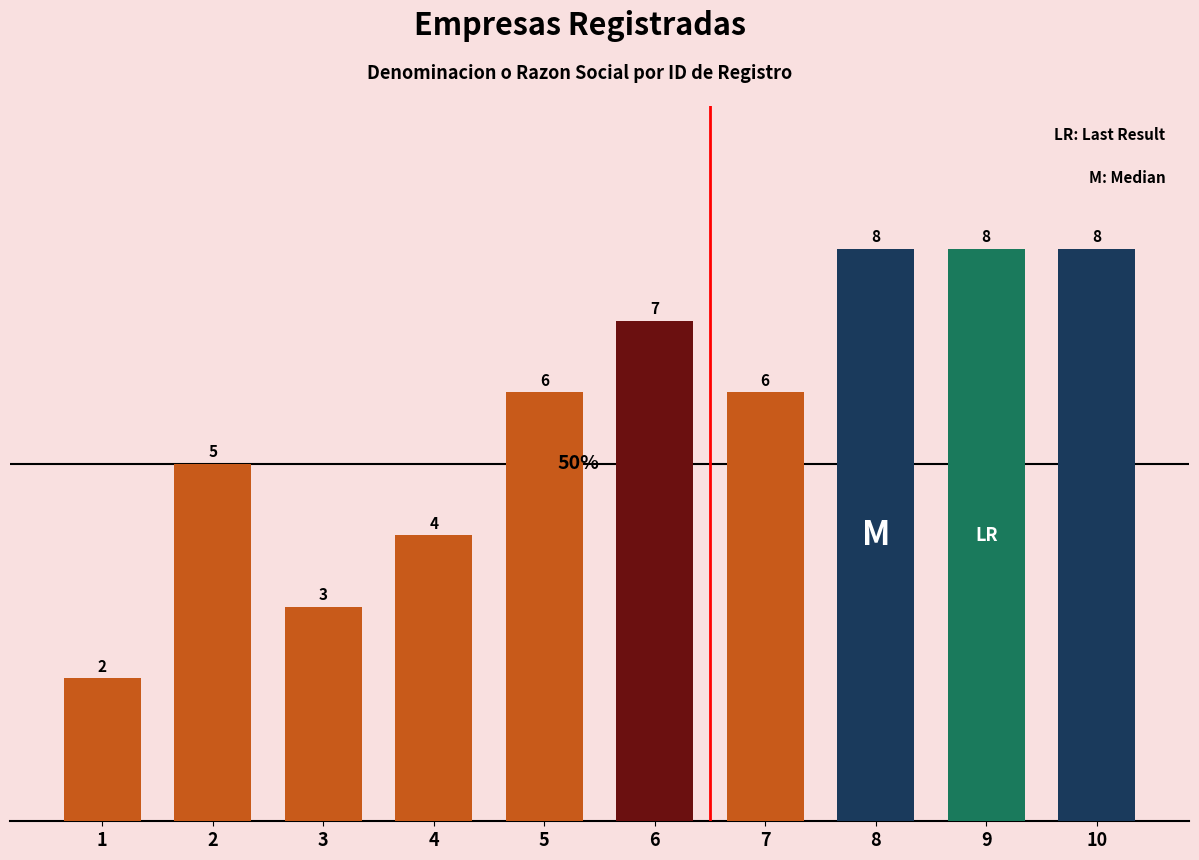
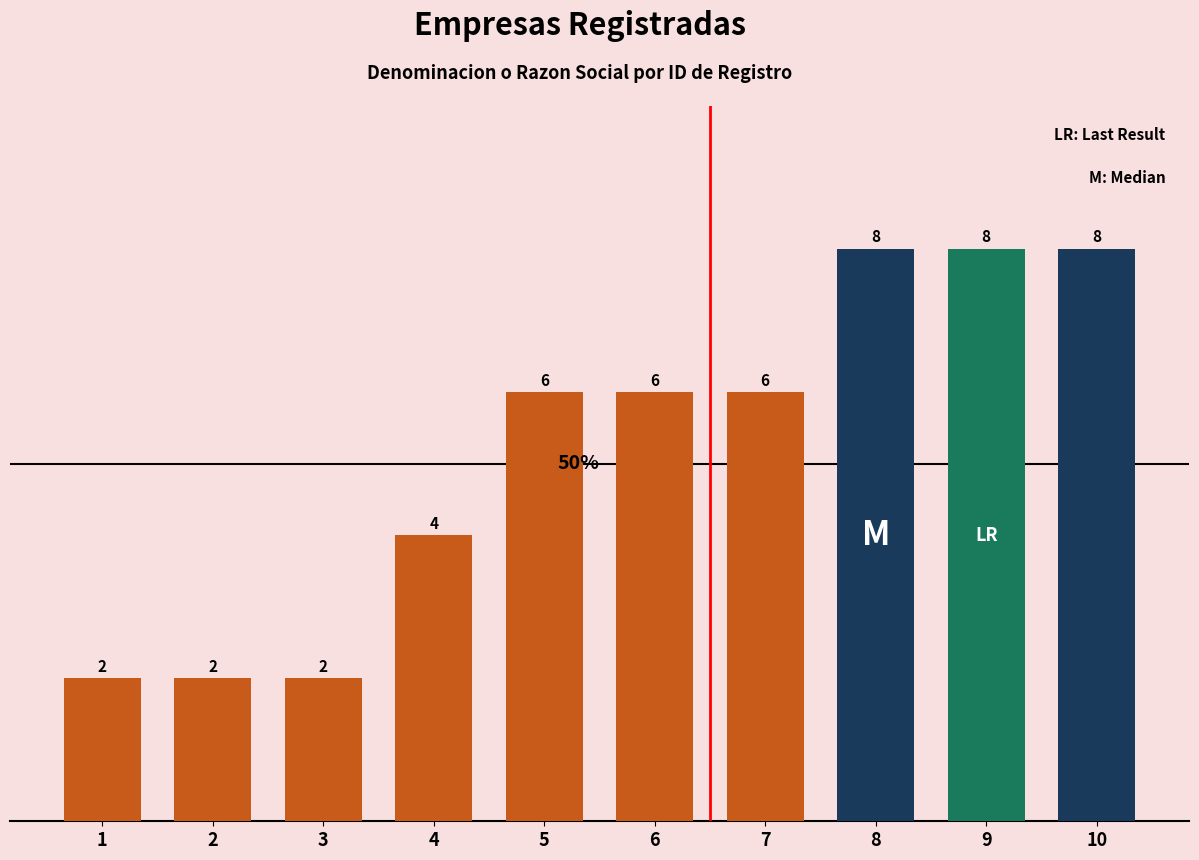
  {
    "1": 2,
-   "2": 5,
-   "3": 3,
+   "2": 2,
+   "3": 2,
    "4": 4,
    "5": 6,
-   "6": 7,
+   "6": 6,
    "7": 6,
    "8": 8,
    "9": 8,
    "10": 8
  }
